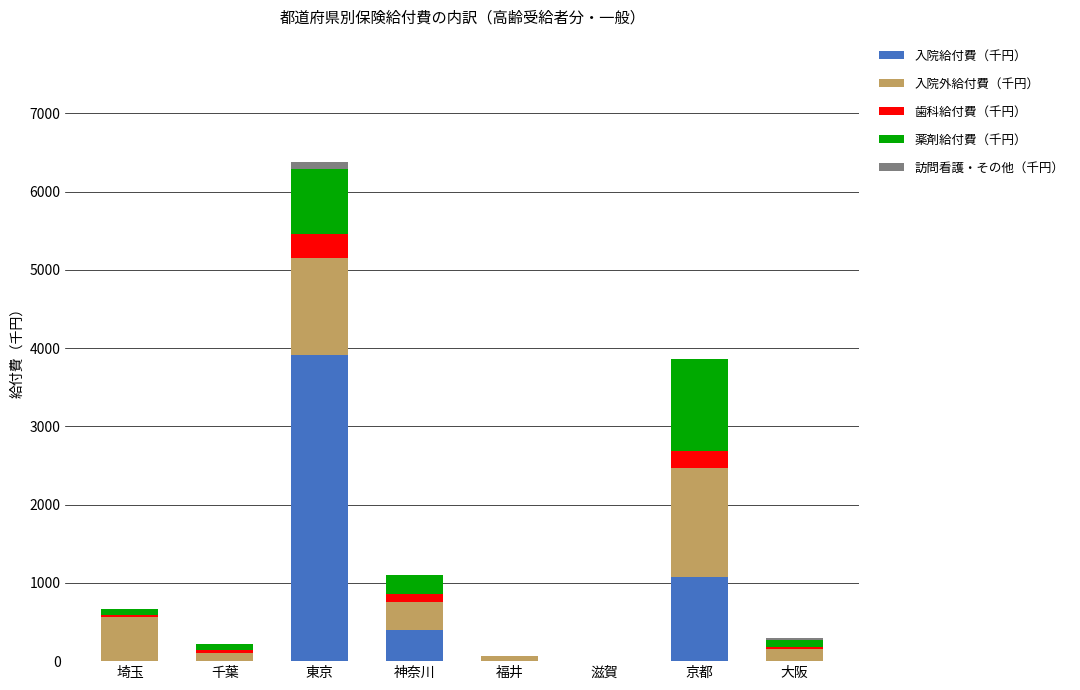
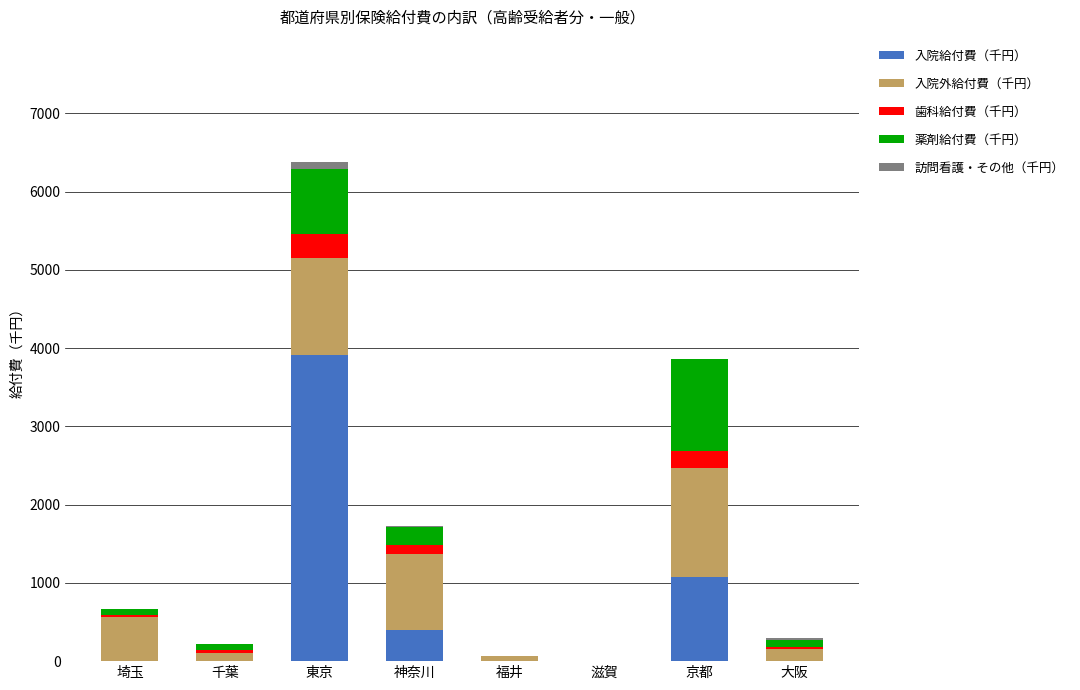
  {
    "入院給付費（千円）": {
      "埼玉": 0,
      "千葉": 0,
      "東京": 3900,
      "神奈川": 400,
      "福井": 0,
      "滋賀": 0,
      "京都": 1100,
      "大阪": 0
    },
    "入院外給付費（千円）": {
      "埼玉": 600,
      "千葉": 100,
      "東京": 1200,
-     "神奈川": 400,
+     "神奈川": 1000,
      "福井": 100,
      "滋賀": 0,
      "京都": 1400,
      "大阪": 200
    },
    "歯科給付費（千円）": {
      "埼玉": 0,
      "千葉": 0,
      "東京": 300,
      "神奈川": 100,
      "福井": 0,
      "京都": 200
    },
    "薬剤給付費（千円）": {
      "埼玉": 100,
      "千葉": 100,
      "東京": 800,
      "神奈川": 200,
      "滋賀": 0,
      "京都": 1200,
      "大阪": 100
    },
    "訪問看護・その他（千円）": {
      "埼玉": 0,
      "千葉": 0,
      "東京": 100,
      "福井": 0,
      "滋賀": 0
    }
  }
